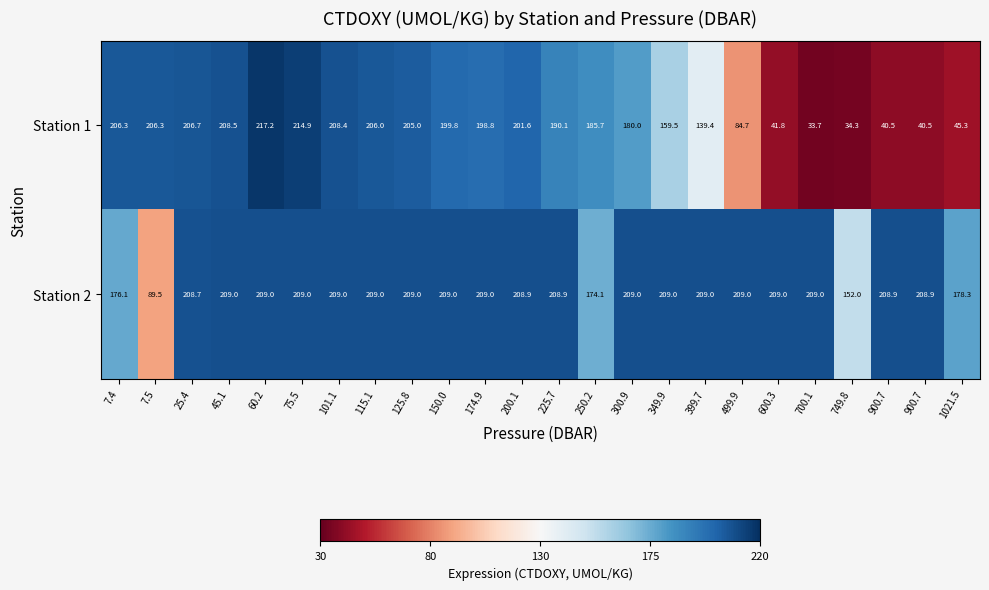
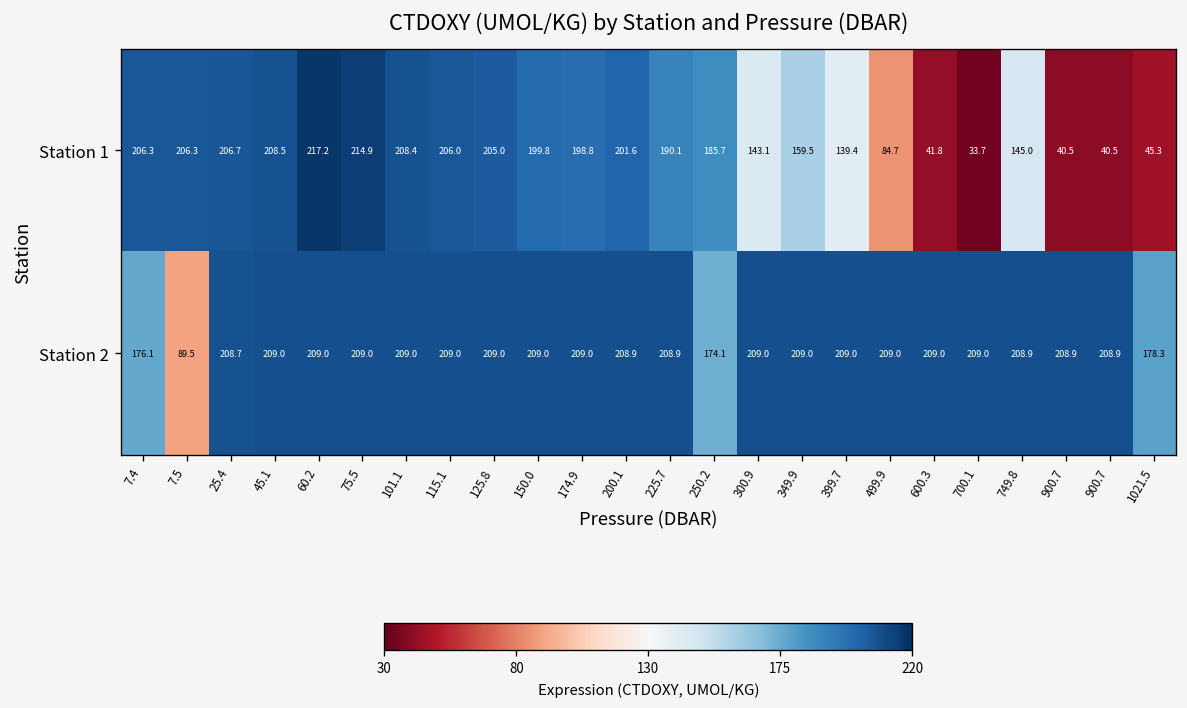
  {
    "Station 1": {
      "7.4": 206.3,
      "7.5": 206.3,
      "25.4": 206.7,
      "45.1": 208.5,
      "60.2": 217.2,
      "75.5": 214.9,
      "101.1": 208.4,
      "115.1": 206.0,
      "125.8": 205.0,
      "150.0": 199.8,
      "174.9": 198.8,
      "200.1": 201.6,
      "225.7": 190.1,
      "250.2": 185.7,
-     "300.9": 180.0,
+     "300.9": 143.1,
      "349.9": 159.5,
      "399.7": 139.4,
      "499.9": 84.7,
      "600.3": 41.8,
      "700.1": 33.7,
-     "749.8": 34.3,
+     "749.8": 145.0,
      "1021.5": 45.3
    },
    "Station 2": {
      "7.4": 176.1,
      "7.5": 89.5,
      "25.4": 208.7,
      "45.1": 209.0,
      "60.2": 209.0,
      "75.5": 209.0,
      "101.1": 209.0,
      "115.1": 209.0,
      "125.8": 209.0,
      "150.0": 209.0,
      "174.9": 209.0,
      "200.1": 208.9,
      "225.7": 208.9,
      "250.2": 174.1,
      "300.9": 209.0,
      "349.9": 209.0,
      "399.7": 209.0,
      "499.9": 209.0,
      "600.3": 209.0,
      "700.1": 209.0,
-     "749.8": 152.0,
+     "749.8": 208.9,
      "1021.5": 178.3
    }
  }
